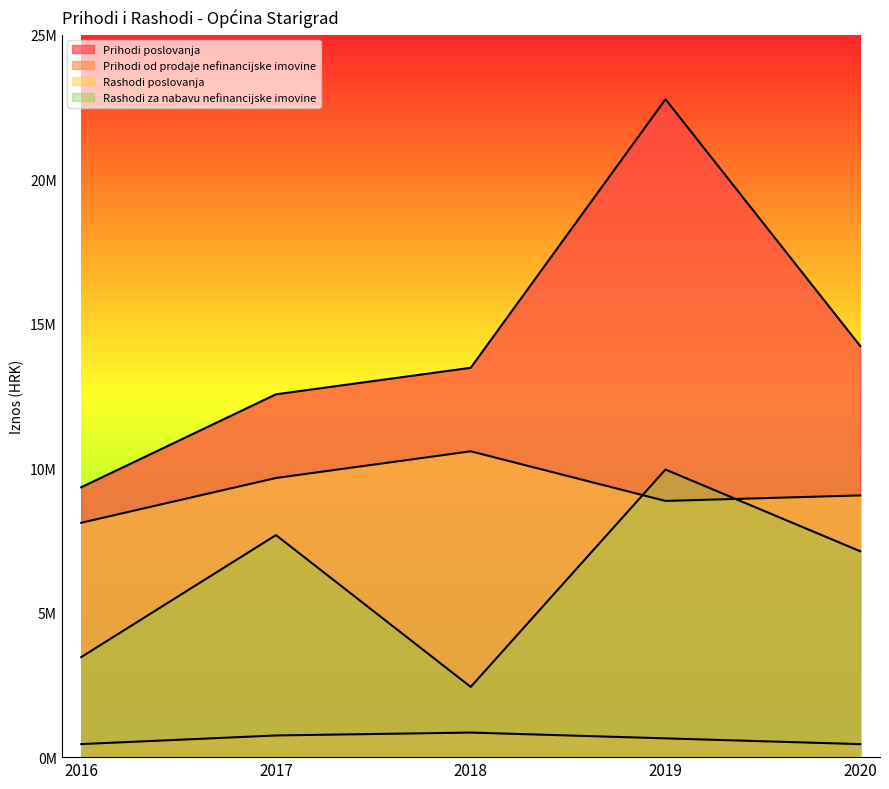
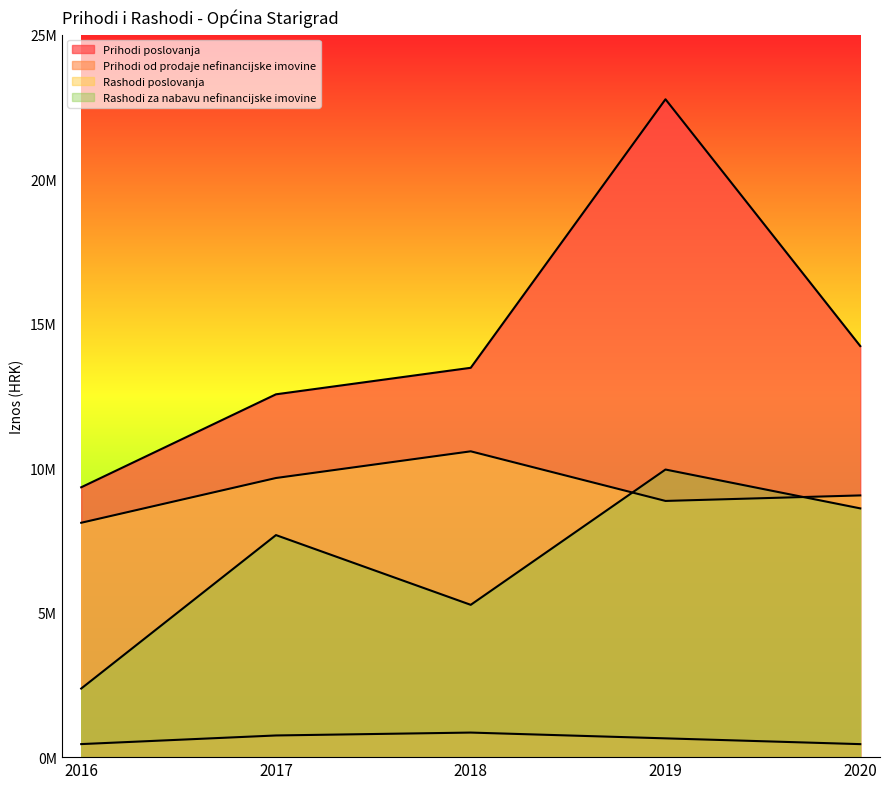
  {
    "Prihodi poslovanja": {
      "2016": 9300000,
      "2017": 12600000,
      "2018": 13500000,
      "2019": 22800000,
      "2020": 14200000
    },
    "Rashodi za nabavu nefinancijske imovine": {
-     "2016": 3500000,
+     "2016": 2400000,
      "2017": 7700000,
-     "2018": 2400000,
+     "2018": 5300000,
      "2019": 10000000,
-     "2020": 7100000
+     "2020": 8600000
    }
  }
